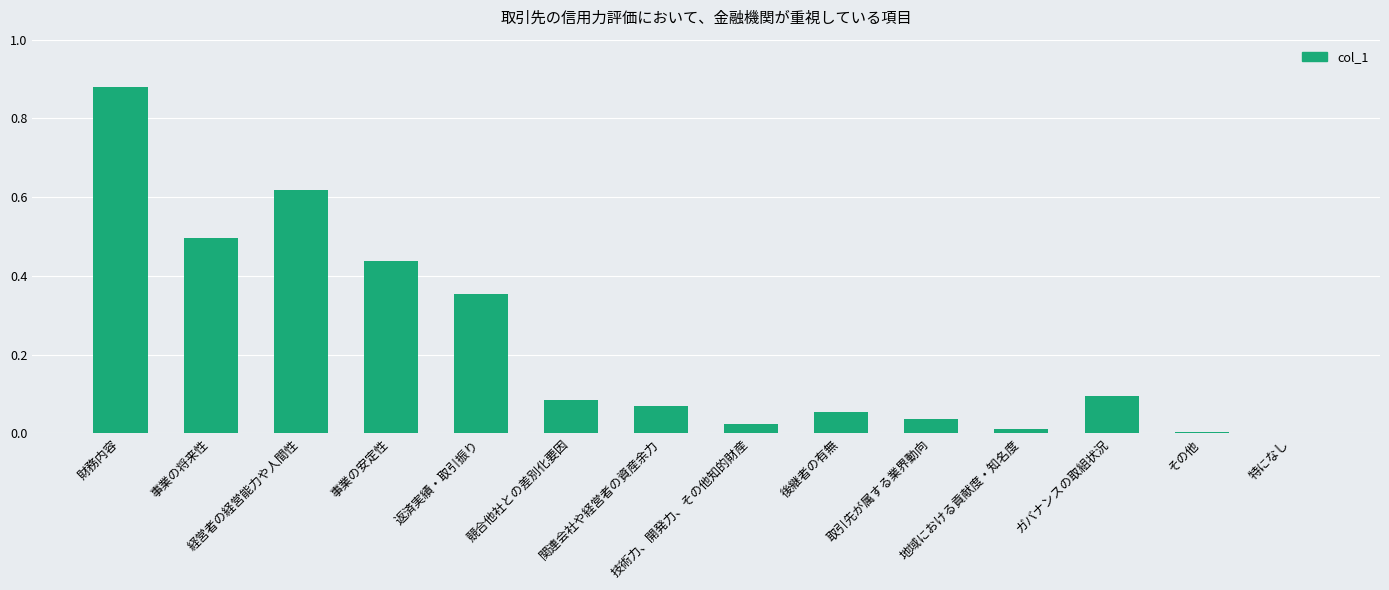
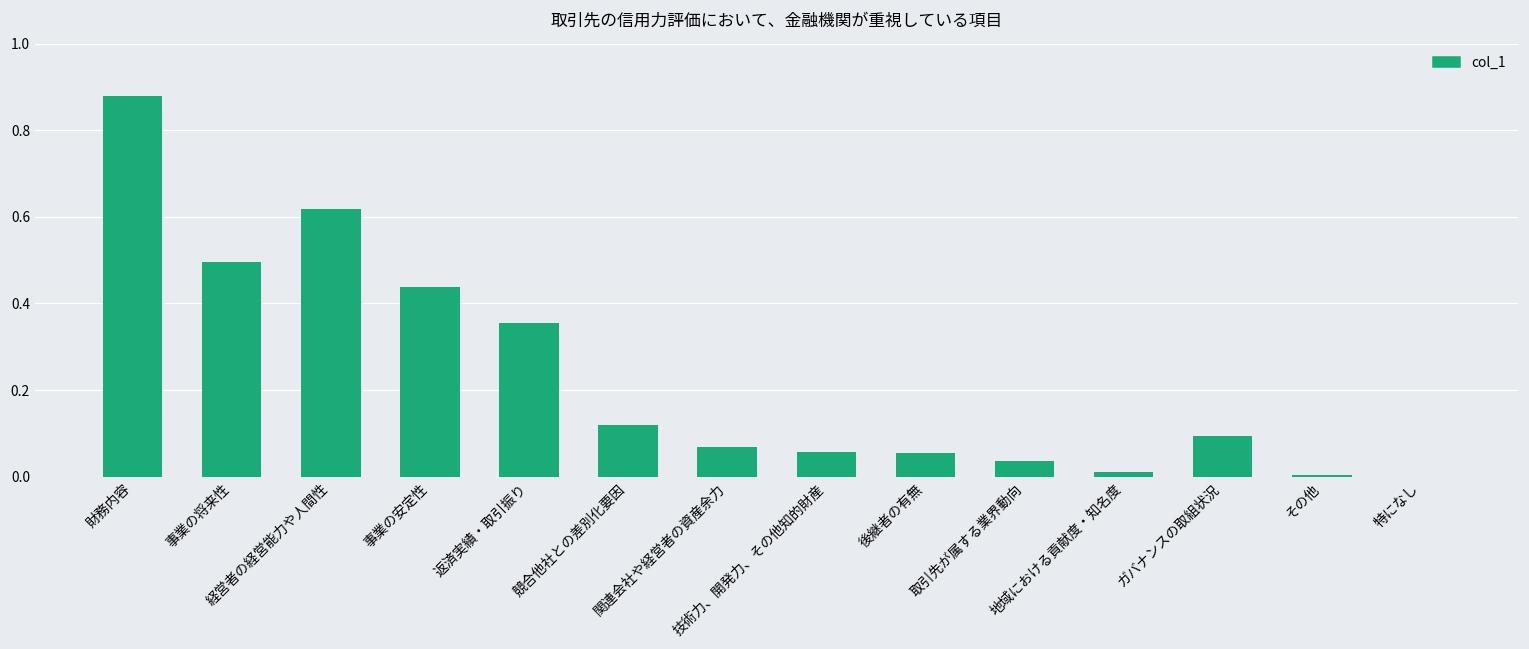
  {
    "財務内容": 0.88,
    "事業の将来性": 0.50,
    "経営者の経営能力や人間性": 0.62,
    "事業の安定性": 0.44,
    "返済実績・取引振り": 0.35,
-   "競合他社との差別化要因": 0.08,
+   "競合他社との差別化要因": 0.12,
    "関連会社や経営者の資産余力": 0.07,
-   "技術力、開発力、その他知的財産": 0.02,
+   "技術力、開発力、その他知的財産": 0.06,
    "後継者の有無": 0.06,
    "取引先が属する業界動向": 0.04,
    "地域における貢献度・知名度": 0.01,
    "ガバナンスの取組状況": 0.09,
    "特になし": 0.00
  }
